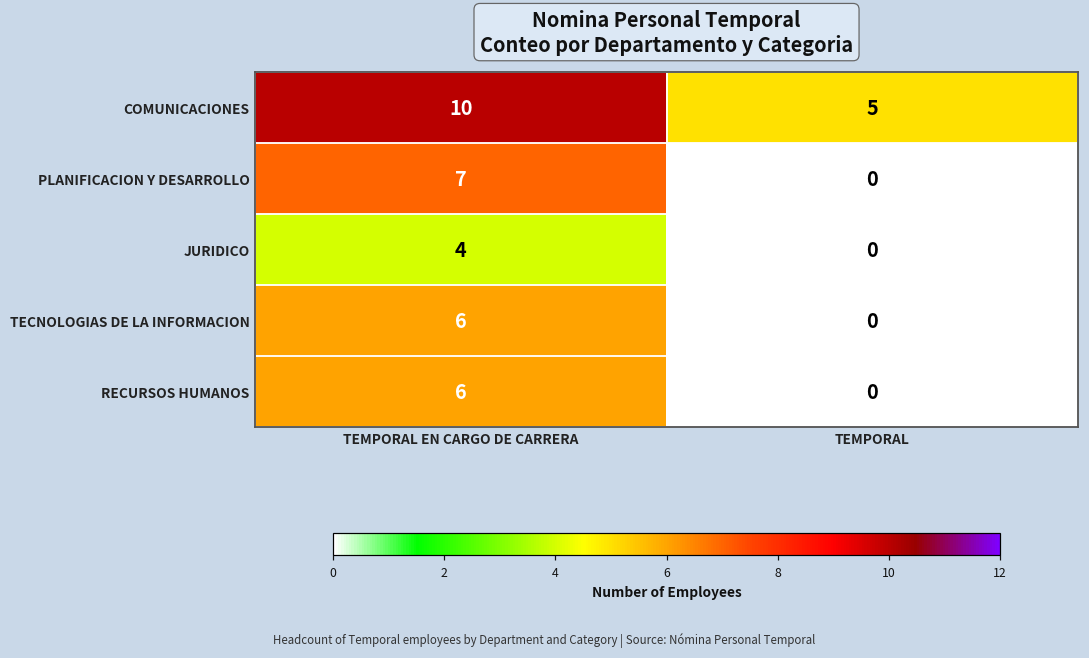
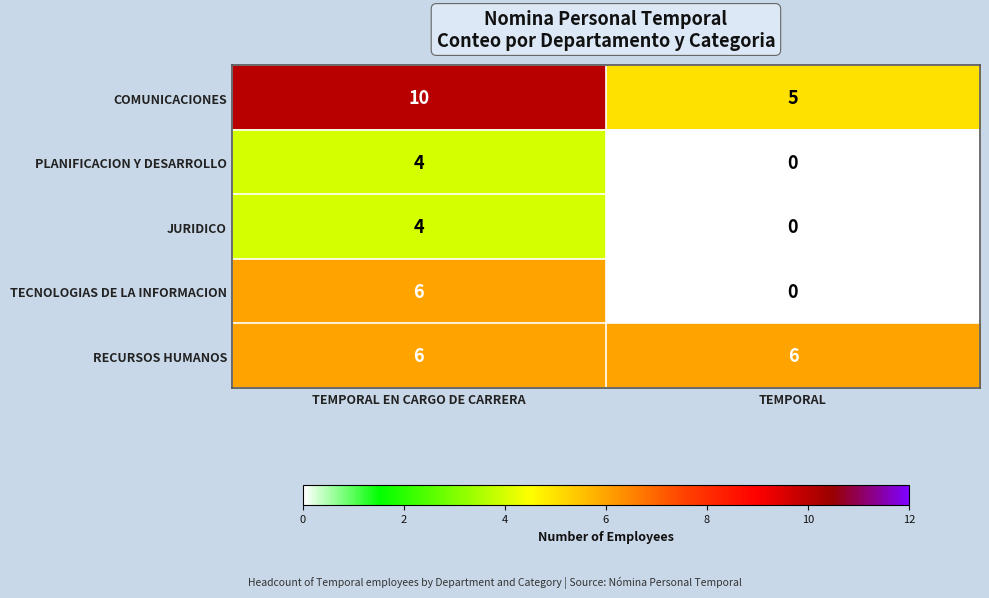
  {
    "COMUNICACIONES": {
      "TEMPORAL EN CARGO DE CARRERA": 10,
      "TEMPORAL": 5
    },
    "PLANIFICACION Y DESARROLLO": {
-     "TEMPORAL EN CARGO DE CARRERA": 7,
+     "TEMPORAL EN CARGO DE CARRERA": 4,
      "TEMPORAL": 0
    },
    "JURIDICO": {
      "TEMPORAL EN CARGO DE CARRERA": 4,
      "TEMPORAL": 0
    },
    "TECNOLOGIAS DE LA INFORMACION": {
      "TEMPORAL EN CARGO DE CARRERA": 6,
      "TEMPORAL": 0
    },
    "RECURSOS HUMANOS": {
      "TEMPORAL EN CARGO DE CARRERA": 6,
-     "TEMPORAL": 0
+     "TEMPORAL": 6
    }
  }
